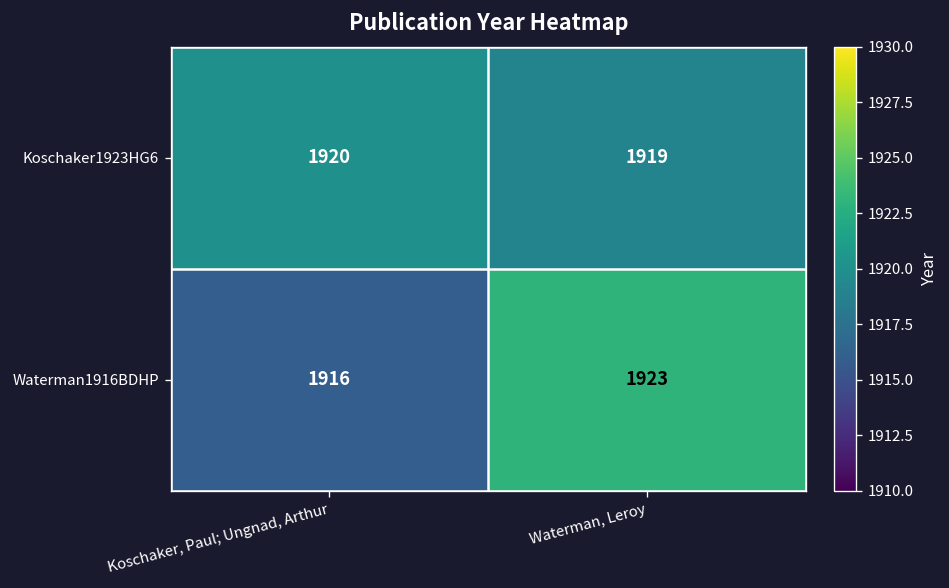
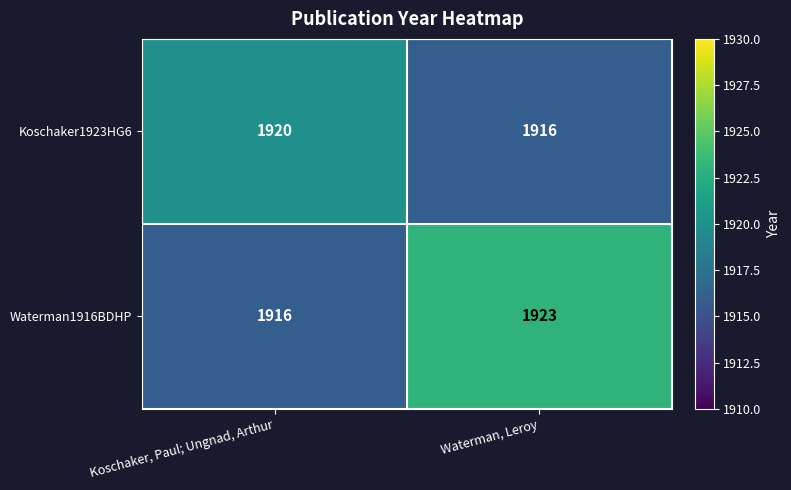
  {
    "Koschaker1923HG6": {
      "Koschaker, Paul; Ungnad, Arthur": 1920,
-     "Waterman, Leroy": 1919
+     "Waterman, Leroy": 1916
    },
    "Waterman1916BDHP": {
      "Koschaker, Paul; Ungnad, Arthur": 1916,
      "Waterman, Leroy": 1923
    }
  }
